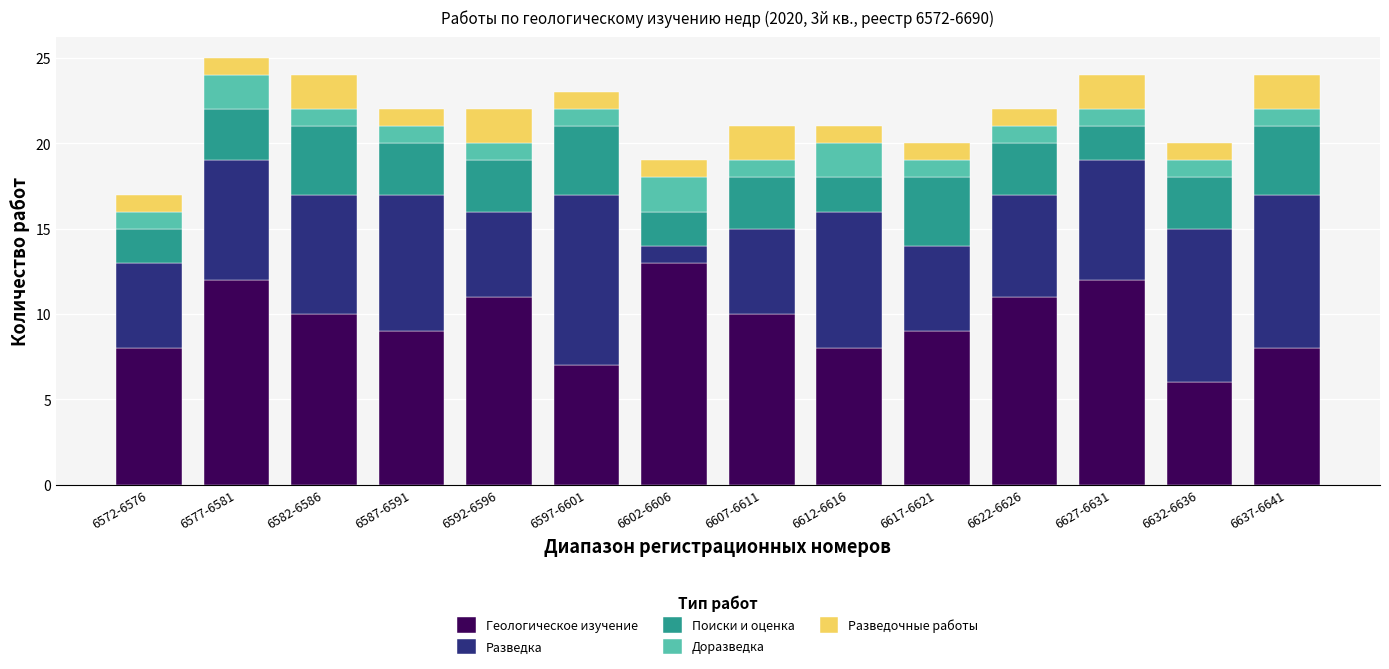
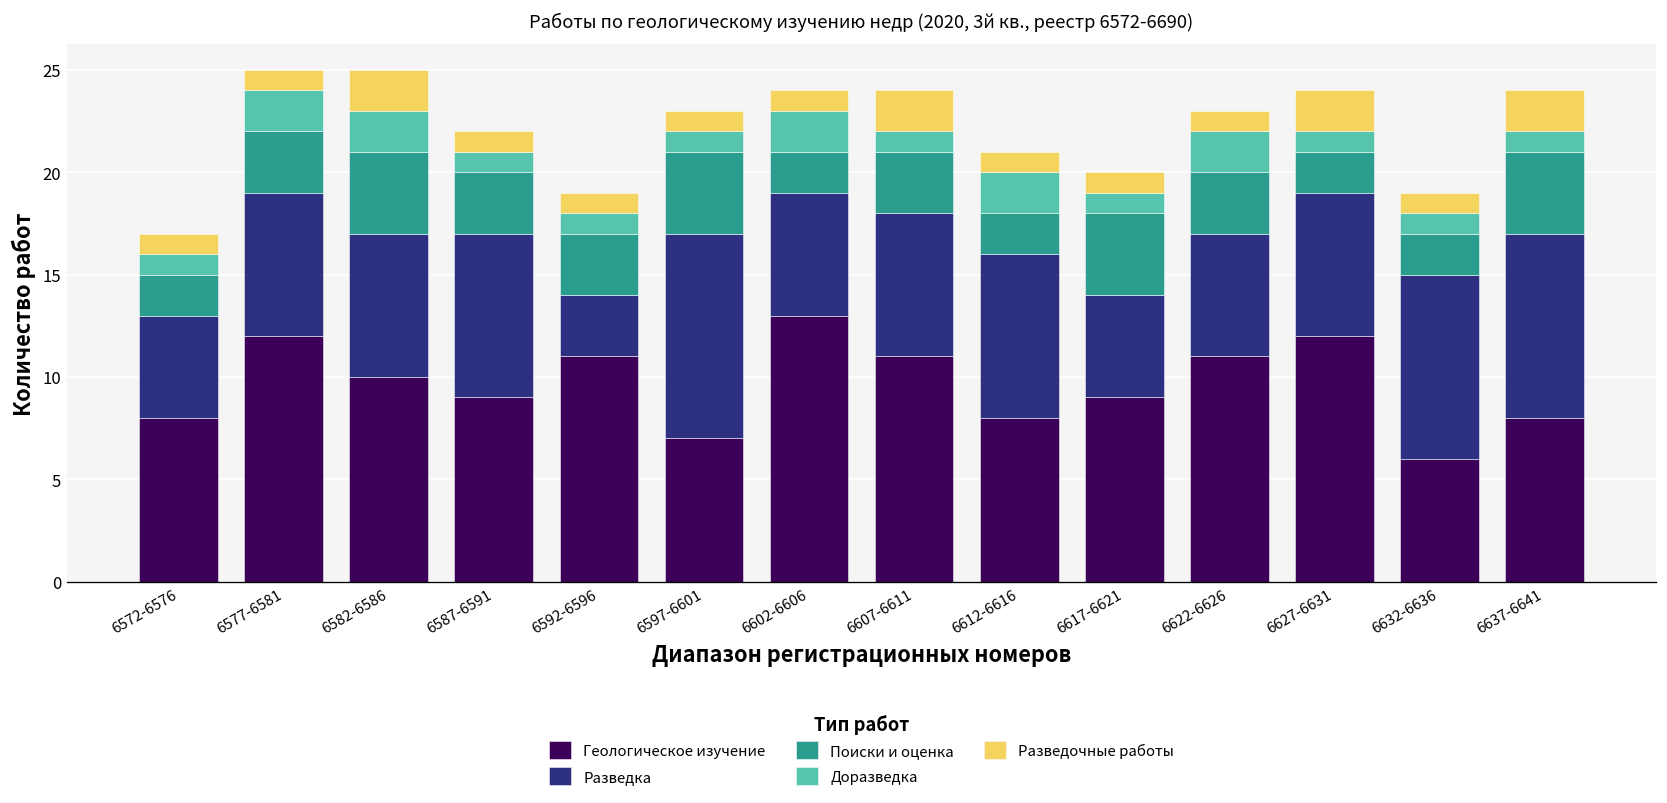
  {
    "Геологическое изучение": {
      "6572-6576": 8,
      "6577-6581": 12,
      "6582-6586": 10,
      "6587-6591": 9,
      "6592-6596": 11,
      "6597-6601": 7,
      "6602-6606": 13,
-     "6607-6611": 10,
+     "6607-6611": 11,
      "6612-6616": 8,
      "6617-6621": 9,
      "6622-6626": 11,
      "6627-6631": 12,
      "6632-6636": 6,
      "6637-6641": 8
    },
    "Разведка": {
      "6572-6576": 5,
      "6577-6581": 7,
      "6582-6586": 7,
      "6587-6591": 8,
-     "6592-6596": 5,
+     "6592-6596": 3,
      "6597-6601": 10,
-     "6602-6606": 1,
-     "6607-6611": 5,
+     "6602-6606": 6,
+     "6607-6611": 7,
      "6612-6616": 8,
      "6617-6621": 5,
      "6622-6626": 6,
      "6627-6631": 7,
      "6632-6636": 9,
      "6637-6641": 9
    },
    "Поиски и оценка": {
      "6572-6576": 2,
      "6577-6581": 3,
      "6582-6586": 4,
      "6587-6591": 3,
      "6592-6596": 3,
      "6597-6601": 4,
      "6602-6606": 2,
      "6607-6611": 3,
      "6612-6616": 2,
      "6617-6621": 4,
      "6622-6626": 3,
      "6627-6631": 2,
-     "6632-6636": 3,
+     "6632-6636": 2,
      "6637-6641": 4
    },
    "Доразведка": {
      "6572-6576": 1,
      "6577-6581": 2,
-     "6582-6586": 1,
+     "6582-6586": 2,
      "6587-6591": 1,
      "6592-6596": 1,
      "6597-6601": 1,
      "6602-6606": 2,
      "6607-6611": 1,
      "6612-6616": 2,
      "6617-6621": 1,
-     "6622-6626": 1,
+     "6622-6626": 2,
      "6627-6631": 1,
      "6632-6636": 1,
      "6637-6641": 1
    },
    "Разведочные работы": {
      "6572-6576": 1,
      "6577-6581": 1,
      "6582-6586": 2,
      "6587-6591": 1,
-     "6592-6596": 2,
+     "6592-6596": 1,
      "6597-6601": 1,
      "6602-6606": 1,
      "6607-6611": 2,
      "6612-6616": 1,
      "6617-6621": 1,
      "6622-6626": 1,
      "6627-6631": 2,
      "6632-6636": 1,
      "6637-6641": 2
    }
  }
